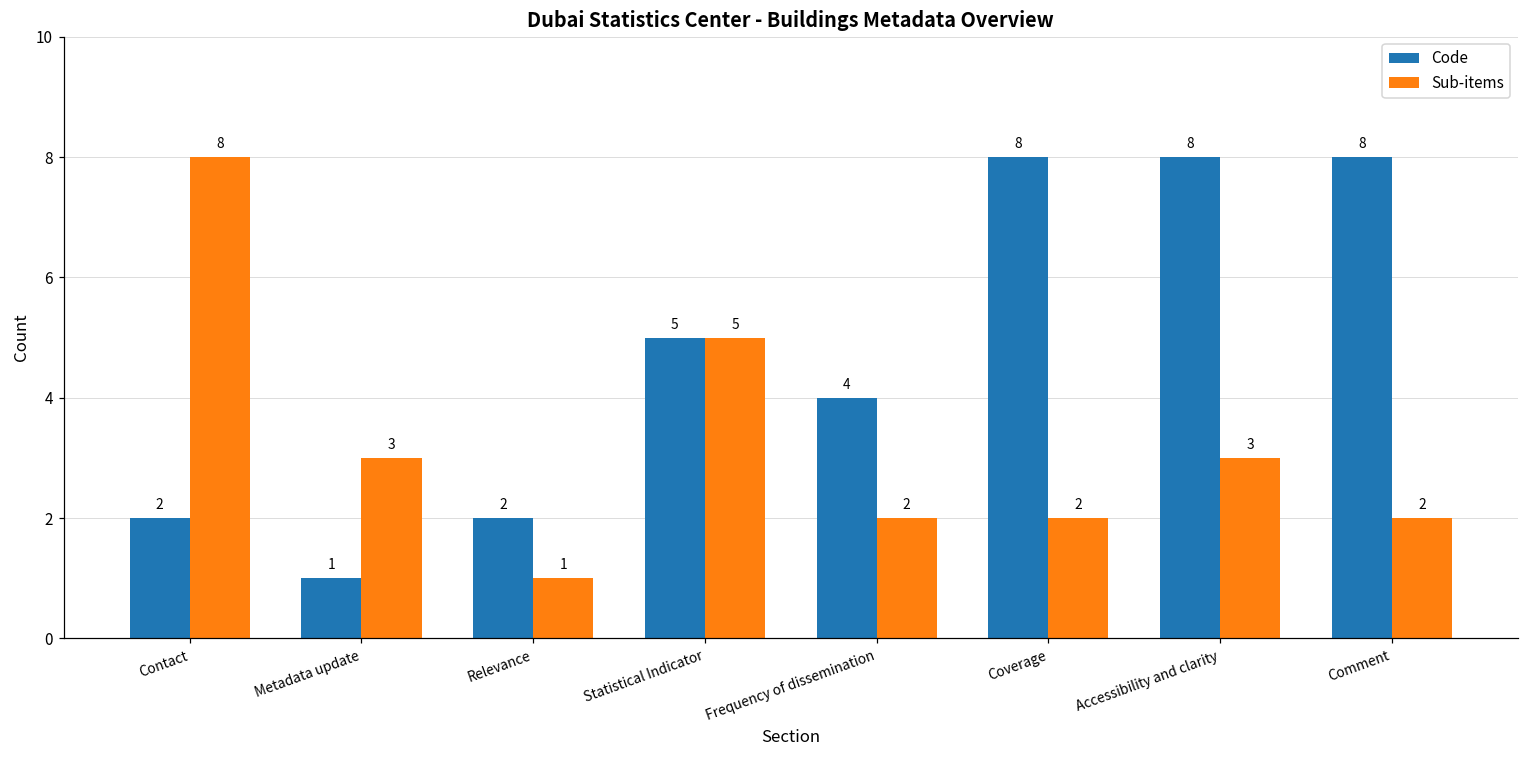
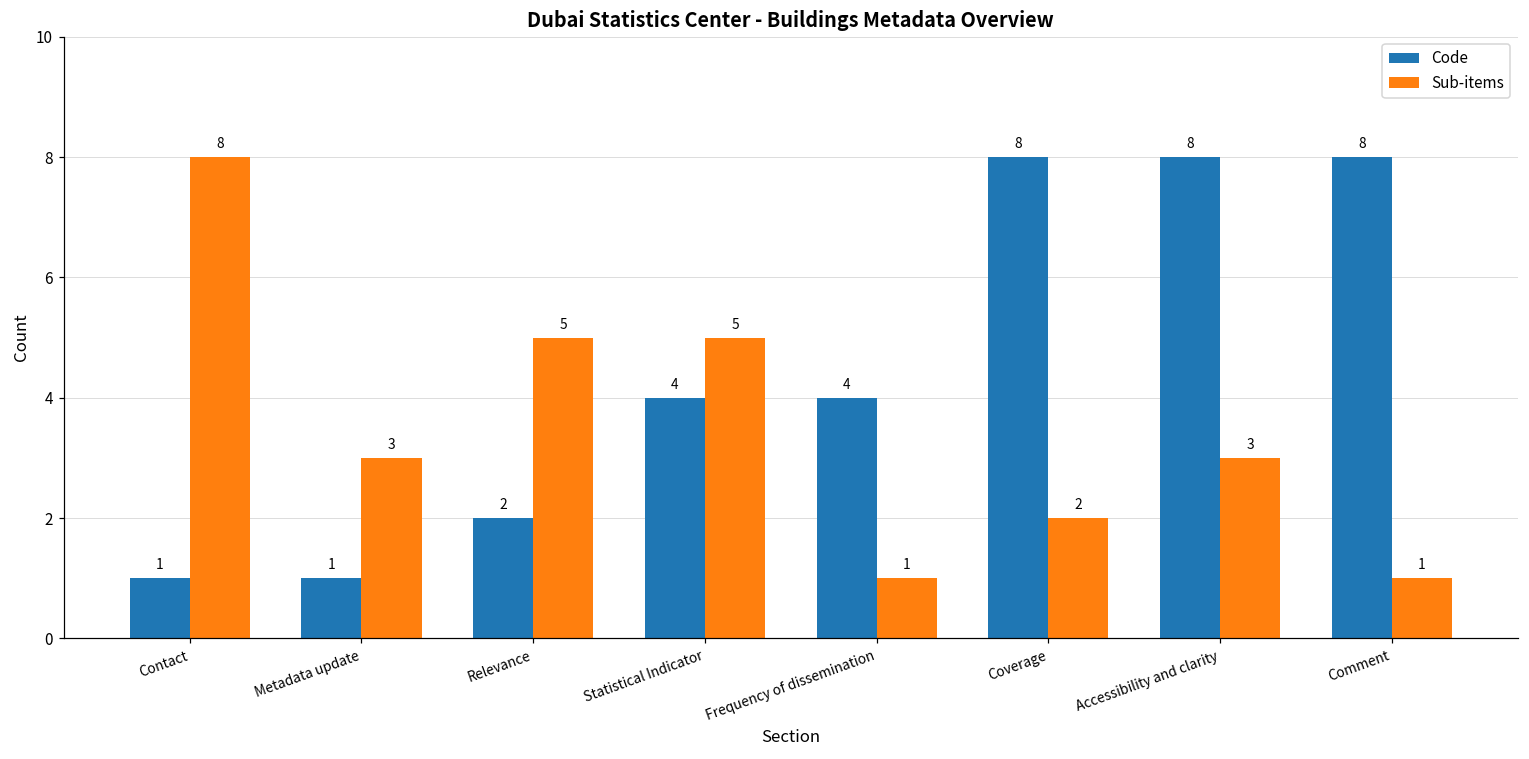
  {
    "Code": {
-     "Contact": 2,
+     "Contact": 1,
      "Metadata update": 1,
      "Relevance": 2,
-     "Statistical Indicator": 5,
+     "Statistical Indicator": 4,
      "Frequency of dissemination": 4,
      "Coverage": 8,
      "Accessibility and clarity": 8,
      "Comment": 8
    },
    "Sub-items": {
      "Contact": 8,
      "Metadata update": 3,
-     "Relevance": 1,
+     "Relevance": 5,
      "Statistical Indicator": 5,
-     "Frequency of dissemination": 2,
+     "Frequency of dissemination": 1,
      "Coverage": 2,
      "Accessibility and clarity": 3,
-     "Comment": 2
+     "Comment": 1
    }
  }
